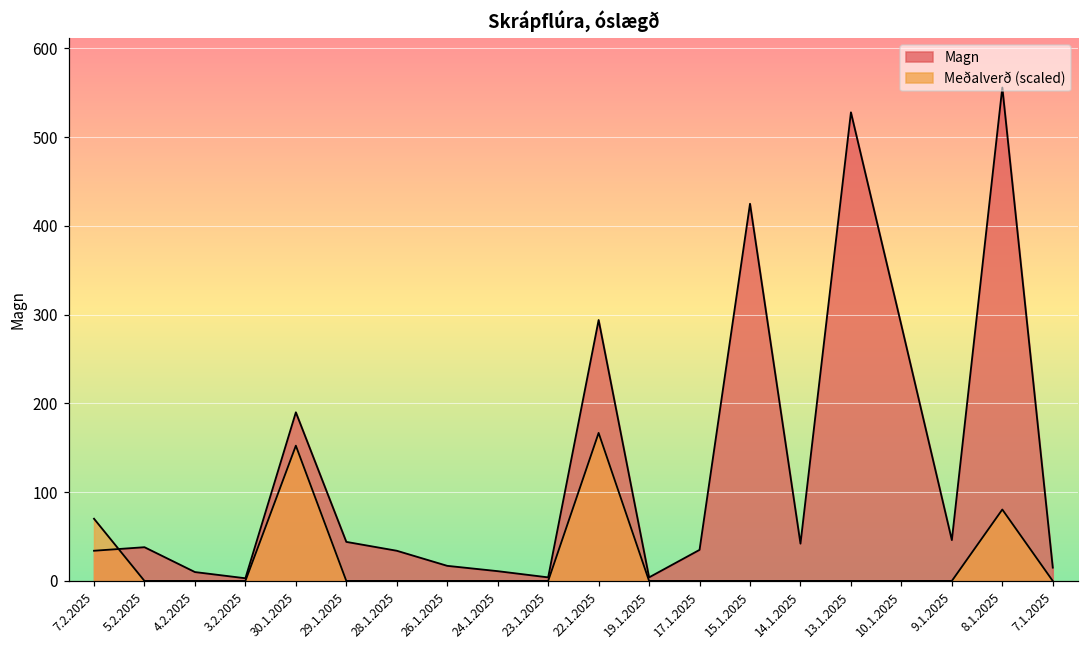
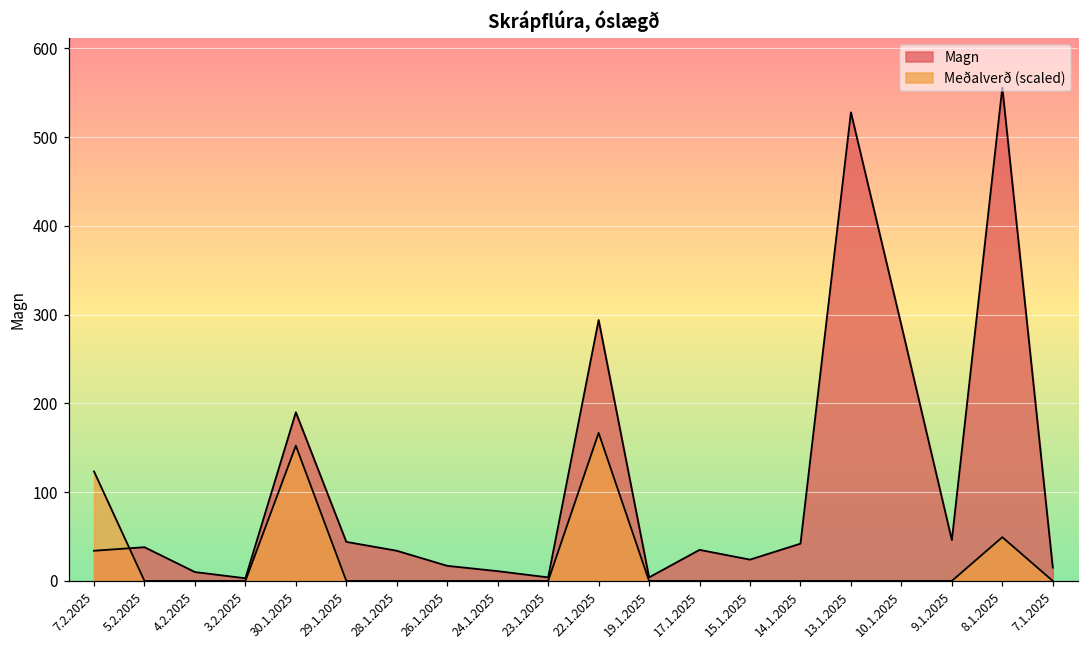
  {
    "Magn": {
      "7.2.2025": 30,
      "5.2.2025": 40,
      "4.2.2025": 10,
      "30.1.2025": 190,
      "29.1.2025": 40,
      "28.1.2025": 30,
      "26.1.2025": 20,
      "24.1.2025": 10,
      "23.1.2025": 0,
      "22.1.2025": 290,
      "19.1.2025": 0,
      "17.1.2025": 40,
-     "15.1.2025": 430,
+     "15.1.2025": 20,
      "14.1.2025": 40,
      "13.1.2025": 530,
      "10.1.2025": 290,
      "9.1.2025": 50,
      "7.1.2025": 20
    },
    "Meðalverð (scaled)": {
-     "7.2.2025": 70,
+     "7.2.2025": 120,
      "5.2.2025": 0,
      "4.2.2025": 0,
      "30.1.2025": 150,
      "29.1.2025": 0,
      "28.1.2025": 0,
      "26.1.2025": 0,
      "24.1.2025": 0,
      "23.1.2025": 0,
      "22.1.2025": 170,
      "19.1.2025": 0,
      "17.1.2025": 0,
      "15.1.2025": 0,
      "14.1.2025": 0,
      "13.1.2025": 0,
      "10.1.2025": 0,
      "9.1.2025": 0,
-     "8.1.2025": 80,
+     "8.1.2025": 50,
      "7.1.2025": 0
    }
  }
